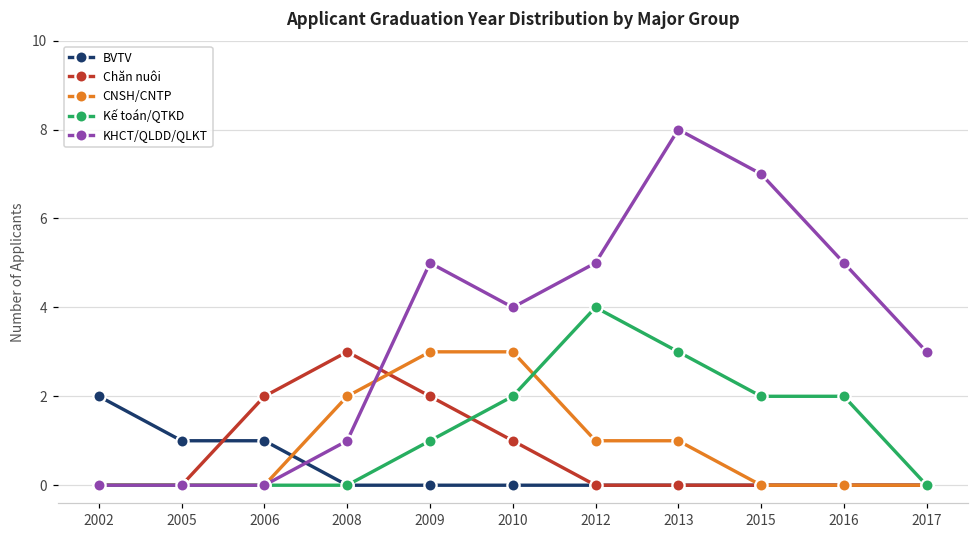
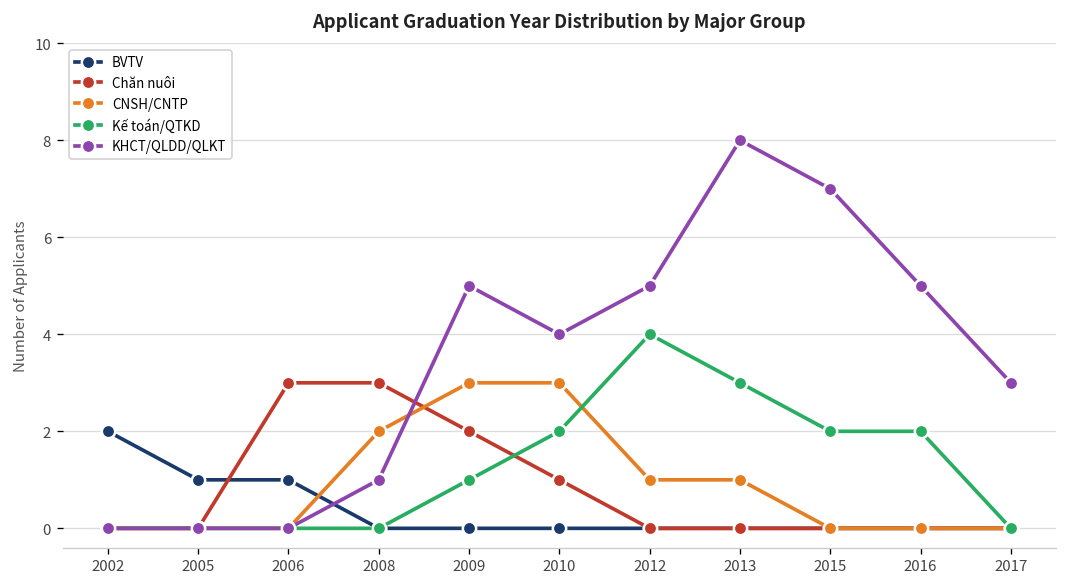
  {
    "BVTV": {
      "2002": 2,
      "2005": 1,
      "2006": 1,
      "2009": 0,
      "2010": 0
    },
    "Chăn nuôi": {
-     "2006": 2,
+     "2006": 3,
      "2008": 3,
      "2009": 2,
      "2010": 1
    },
    "CNSH/CNTP": {
      "2008": 2,
      "2009": 3,
      "2010": 3,
      "2012": 1,
      "2013": 1
    },
    "Kế toán/QTKD": {
      "2009": 1,
      "2010": 2,
      "2012": 4,
      "2013": 3,
      "2015": 2,
      "2016": 2
    },
    "KHCT/QLDD/QLKT": {
      "2008": 1,
      "2009": 5,
      "2010": 4,
      "2012": 5,
      "2013": 8,
      "2015": 7,
      "2016": 5,
      "2017": 3
    }
  }
